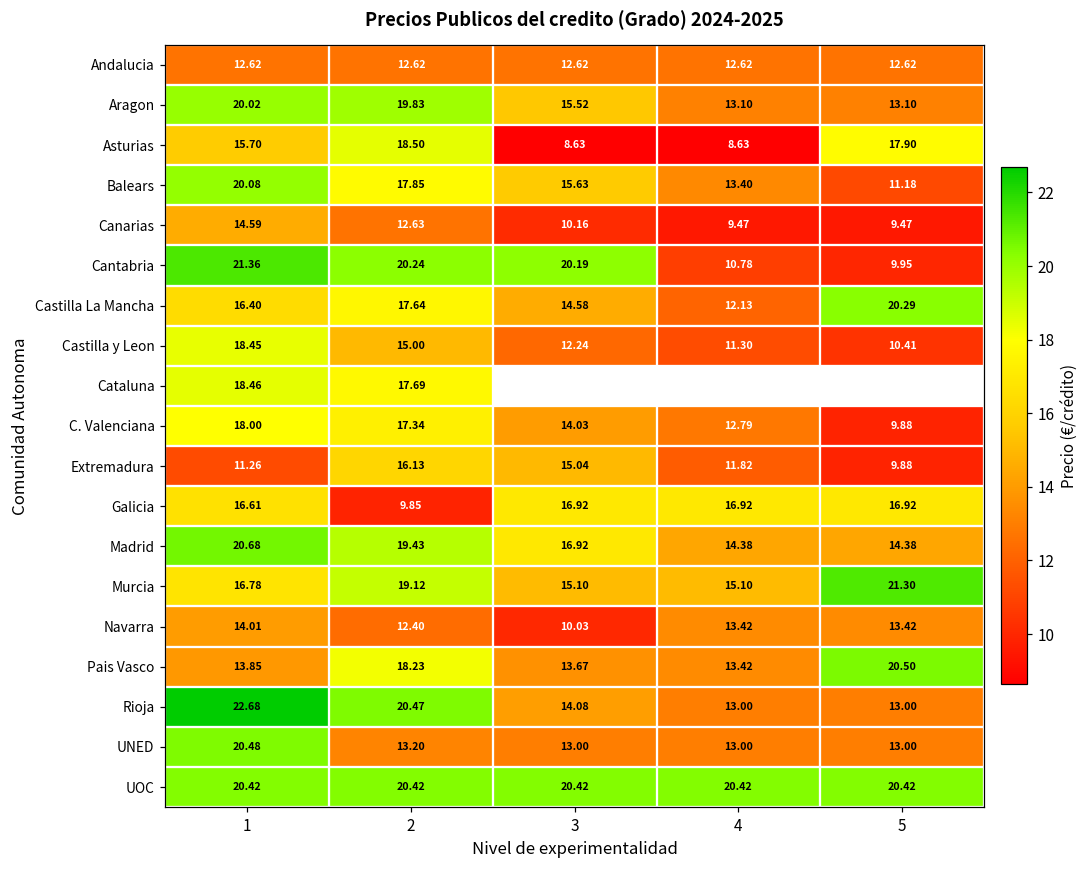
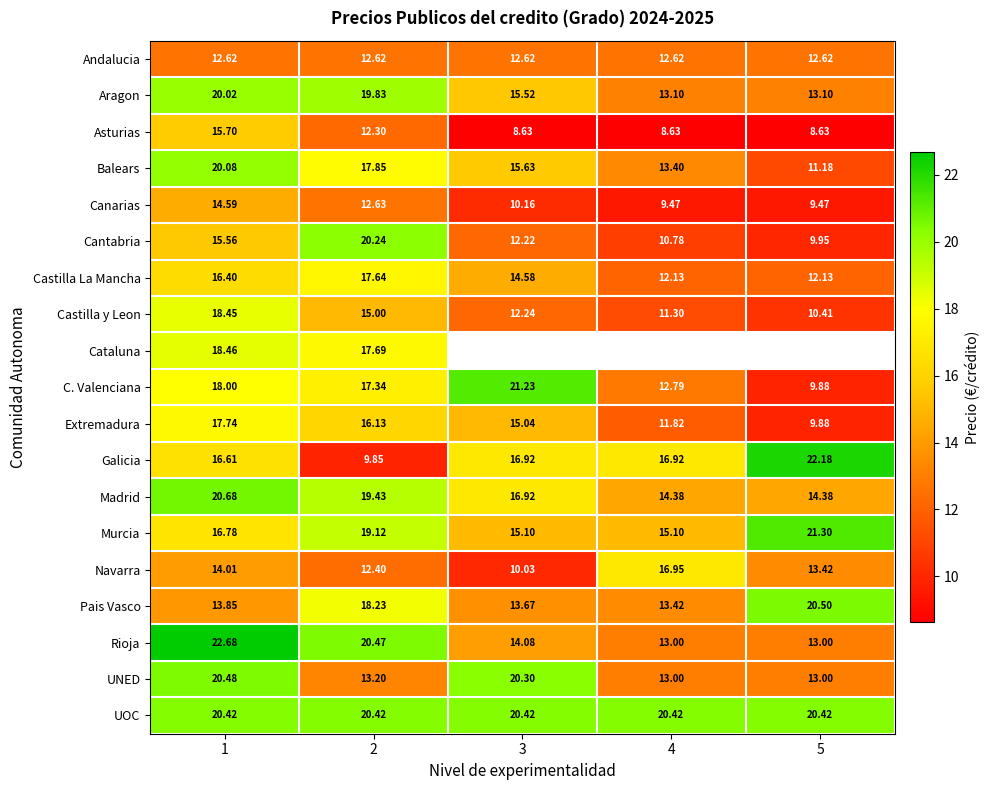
  {
    "Andalucia": {
      "1": 12.62,
      "2": 12.62,
      "3": 12.62,
      "4": 12.62,
      "5": 12.62
    },
    "Aragon": {
      "1": 20.02,
      "2": 19.83,
      "3": 15.52,
      "4": 13.10,
      "5": 13.10
    },
    "Asturias": {
      "1": 15.70,
-     "2": 18.50,
+     "2": 12.30,
      "3": 8.63,
      "4": 8.63,
-     "5": 17.90
+     "5": 8.63
    },
    "Balears": {
      "1": 20.08,
      "2": 17.85,
      "3": 15.63,
      "4": 13.40,
      "5": 11.18
    },
    "Canarias": {
      "1": 14.59,
      "2": 12.63,
      "3": 10.16,
      "4": 9.47,
      "5": 9.47
    },
    "Cantabria": {
-     "1": 21.36,
+     "1": 15.56,
      "2": 20.24,
-     "3": 20.19,
+     "3": 12.22,
      "4": 10.78,
      "5": 9.95
    },
    "Castilla La Mancha": {
      "1": 16.40,
      "2": 17.64,
      "3": 14.58,
      "4": 12.13,
-     "5": 20.29
+     "5": 12.13
    },
    "Castilla y Leon": {
      "1": 18.45,
      "2": 15.00,
      "3": 12.24,
      "4": 11.30,
      "5": 10.41
    },
    "Cataluna": {
      "1": 18.46,
      "2": 17.69
    },
    "C. Valenciana": {
      "1": 18.00,
      "2": 17.34,
-     "3": 14.03,
+     "3": 21.23,
      "4": 12.79,
      "5": 9.88
    },
    "Extremadura": {
-     "1": 11.26,
+     "1": 17.74,
      "2": 16.13,
      "3": 15.04,
      "4": 11.82,
      "5": 9.88
    },
    "Galicia": {
      "1": 16.61,
      "2": 9.85,
      "3": 16.92,
      "4": 16.92,
-     "5": 16.92
+     "5": 22.18
    },
    "Madrid": {
      "1": 20.68,
      "2": 19.43,
      "3": 16.92,
      "4": 14.38,
      "5": 14.38
    },
    "Murcia": {
      "1": 16.78,
      "2": 19.12,
      "3": 15.10,
      "4": 15.10,
      "5": 21.30
    },
    "Navarra": {
      "1": 14.01,
      "2": 12.40,
      "3": 10.03,
-     "4": 13.42,
+     "4": 16.95,
      "5": 13.42
    },
    "Pais Vasco": {
      "1": 13.85,
      "2": 18.23,
      "3": 13.67,
      "4": 13.42,
      "5": 20.50
    },
    "Rioja": {
      "1": 22.68,
      "2": 20.47,
      "3": 14.08,
      "4": 13.00,
      "5": 13.00
    },
    "UNED": {
      "1": 20.48,
      "2": 13.20,
-     "3": 13.00,
+     "3": 20.30,
      "4": 13.00,
      "5": 13.00
    },
    "UOC": {
      "1": 20.42,
      "2": 20.42,
      "3": 20.42,
      "4": 20.42,
      "5": 20.42
    }
  }
